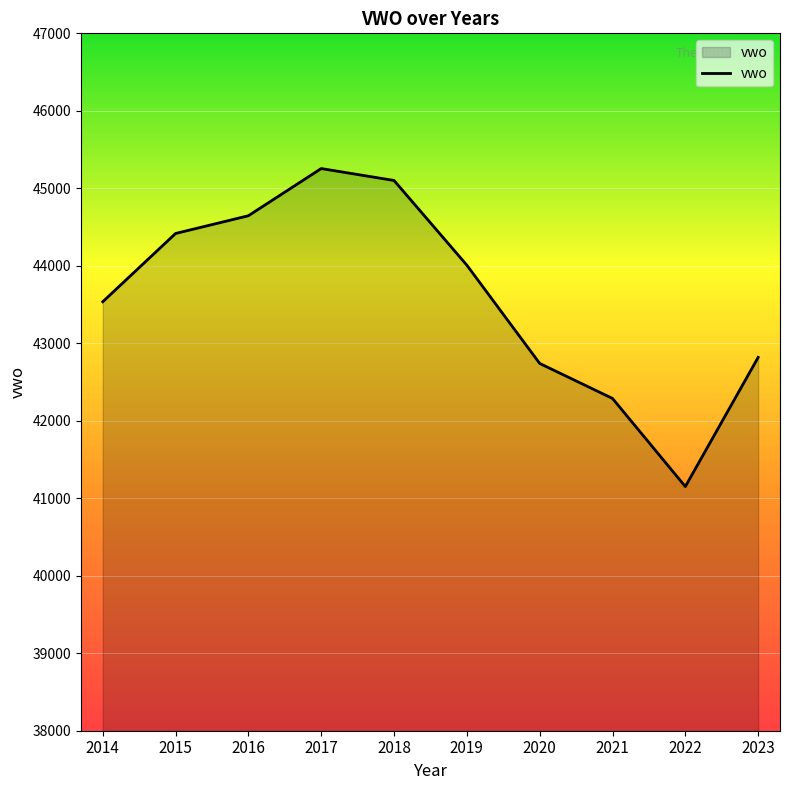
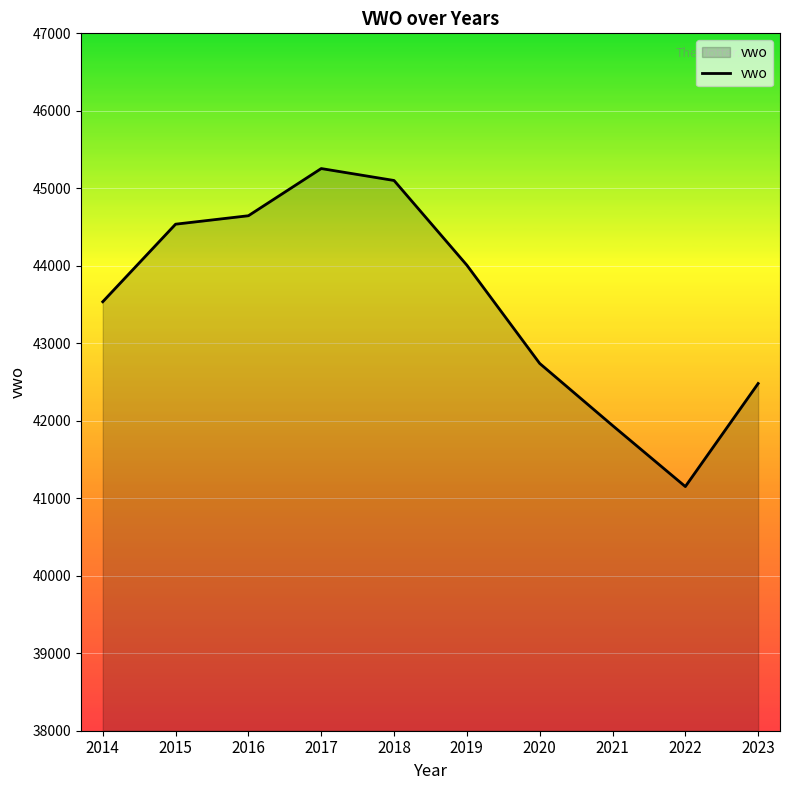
  {
    "2014": 43500,
-   "2015": 44400,
+   "2015": 44500,
    "2016": 44600,
    "2017": 45300,
    "2018": 45100,
    "2019": 44000,
    "2020": 42700,
-   "2021": 42300,
+   "2021": 41900,
    "2022": 41200,
-   "2023": 42800
+   "2023": 42500
  }
